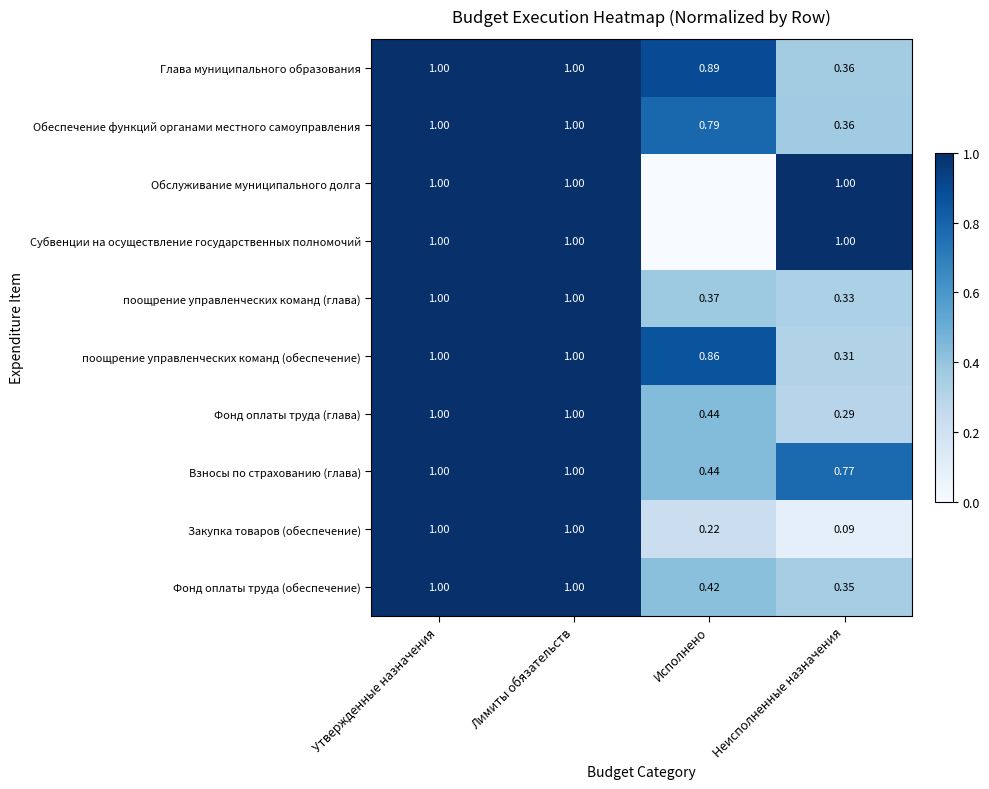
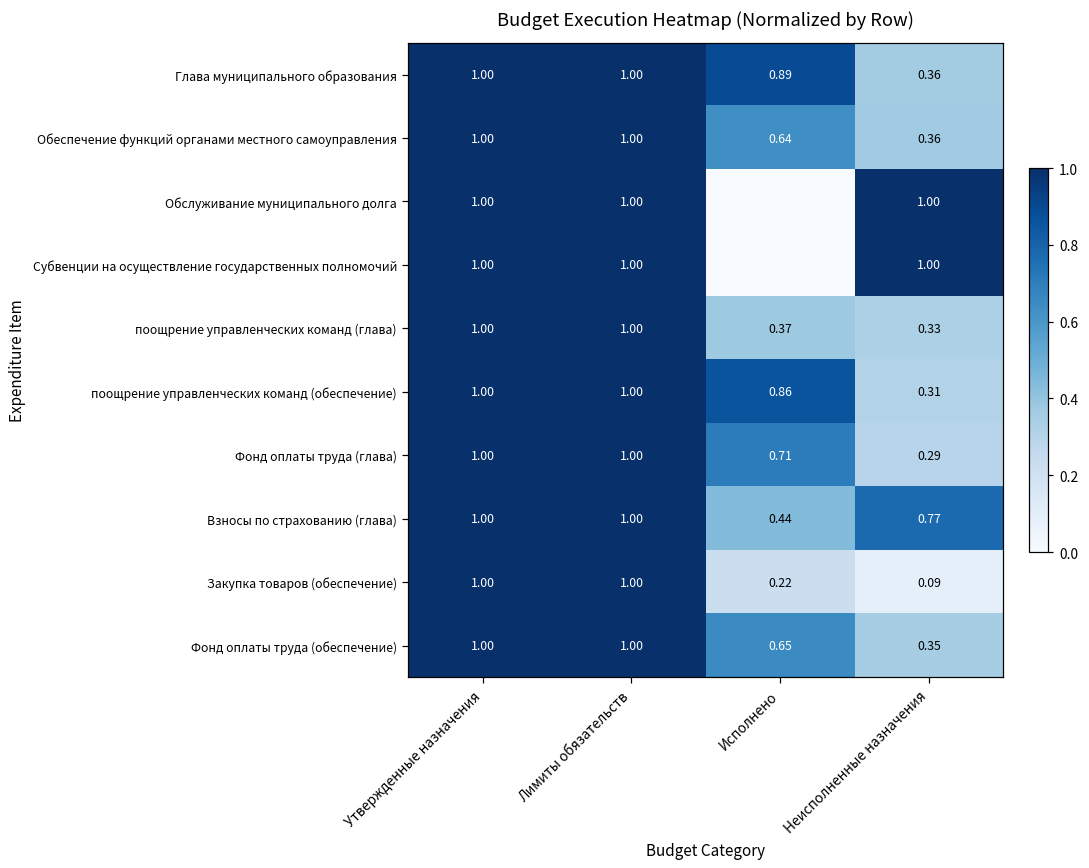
  {
    "Глава муниципального образования": {
      "Утвержденные назначения": 1.00,
      "Лимиты обязательств": 1.00,
      "Исполнено": 0.89,
      "Неисполненные назначения": 0.36
    },
    "Обеспечение функций органами местного самоуправления": {
      "Утвержденные назначения": 1.00,
      "Лимиты обязательств": 1.00,
-     "Исполнено": 0.79,
+     "Исполнено": 0.64,
      "Неисполненные назначения": 0.36
    },
    "Обслуживание муниципального долга": {
      "Утвержденные назначения": 1.00,
      "Лимиты обязательств": 1.00,
      "Неисполненные назначения": 1.00
    },
    "Субвенции на осуществление государственных полномочий": {
      "Утвержденные назначения": 1.00,
      "Лимиты обязательств": 1.00,
      "Неисполненные назначения": 1.00
    },
    "поощрение управленческих команд (глава)": {
      "Утвержденные назначения": 1.00,
      "Лимиты обязательств": 1.00,
      "Исполнено": 0.37,
      "Неисполненные назначения": 0.33
    },
    "поощрение управленческих команд (обеспечение)": {
      "Утвержденные назначения": 1.00,
      "Лимиты обязательств": 1.00,
      "Исполнено": 0.86,
      "Неисполненные назначения": 0.31
    },
    "Фонд оплаты труда (глава)": {
      "Утвержденные назначения": 1.00,
      "Лимиты обязательств": 1.00,
-     "Исполнено": 0.44,
+     "Исполнено": 0.71,
      "Неисполненные назначения": 0.29
    },
    "Взносы по страхованию (глава)": {
      "Утвержденные назначения": 1.00,
      "Лимиты обязательств": 1.00,
      "Исполнено": 0.44,
      "Неисполненные назначения": 0.77
    },
    "Закупка товаров (обеспечение)": {
      "Утвержденные назначения": 1.00,
      "Лимиты обязательств": 1.00,
      "Исполнено": 0.22,
      "Неисполненные назначения": 0.09
    },
    "Фонд оплаты труда (обеспечение)": {
      "Утвержденные назначения": 1.00,
      "Лимиты обязательств": 1.00,
-     "Исполнено": 0.42,
+     "Исполнено": 0.65,
      "Неисполненные назначения": 0.35
    }
  }
